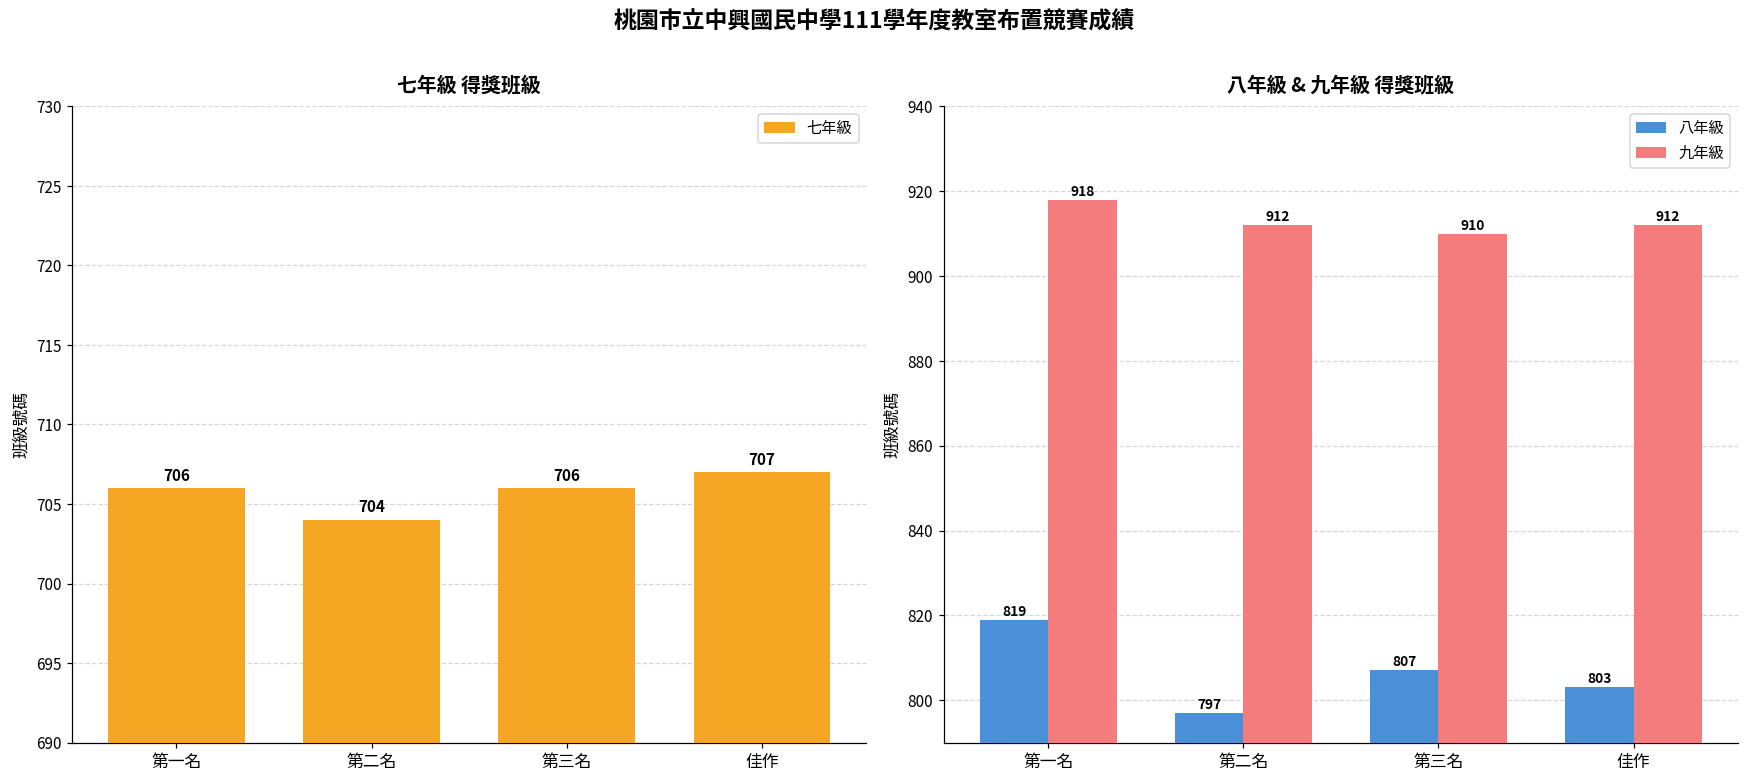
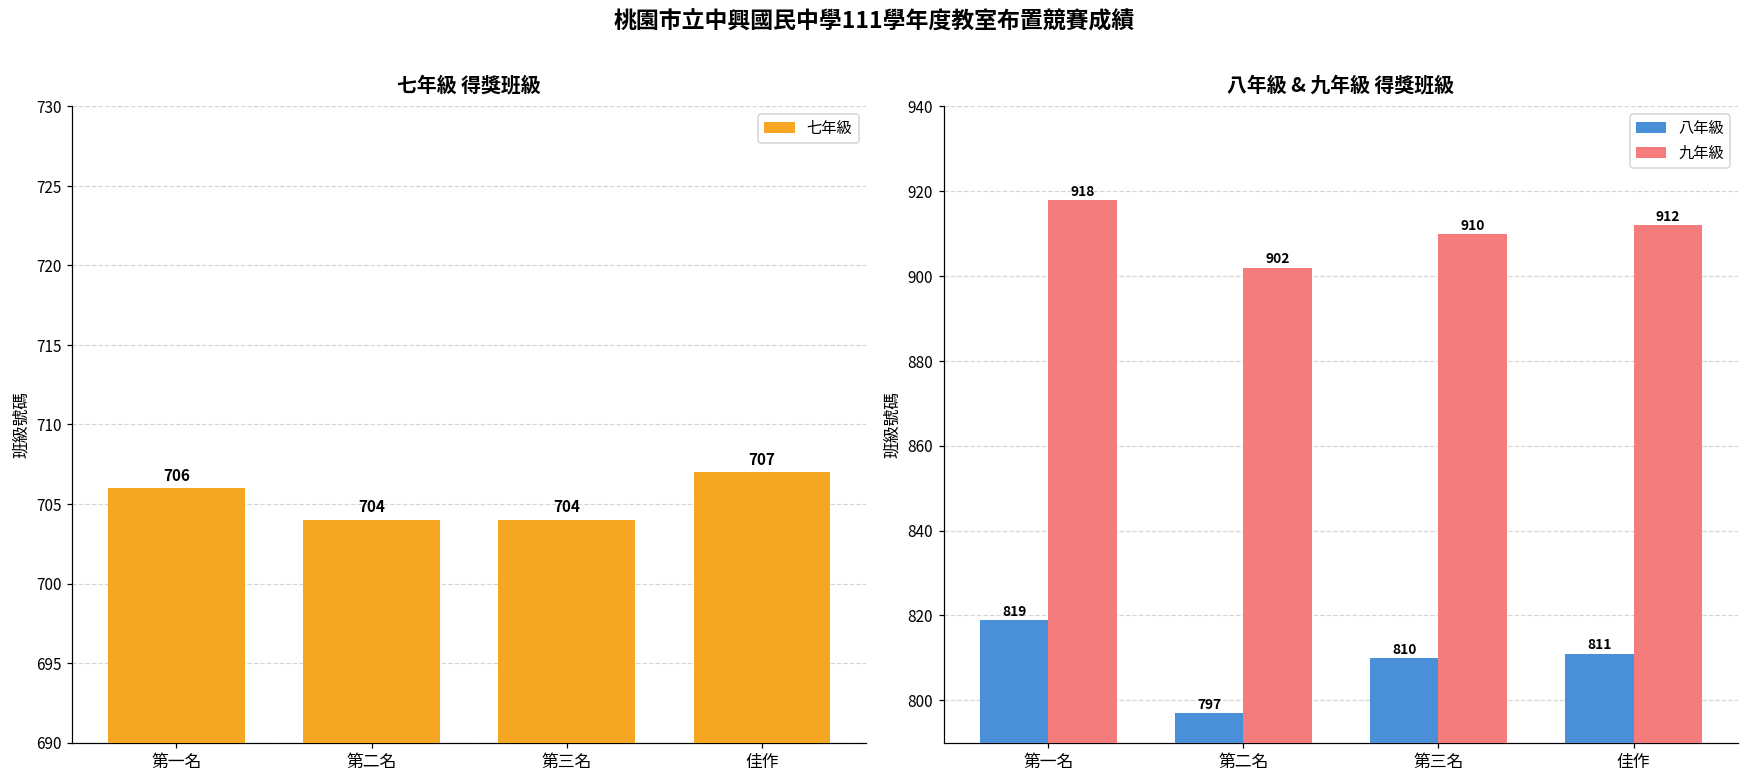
  {
    "七年級 得獎班級": {
      "第一名": 706,
      "第二名": 704,
-     "第三名": 706,
+     "第三名": 704,
      "佳作": 707
    },
    "八年級 & 九年級 得獎班級": {
      "八年級": {
        "第一名": 819,
        "第二名": 797,
-       "第三名": 807,
-       "佳作": 803
+       "第三名": 810,
+       "佳作": 811
      },
      "九年級": {
        "第一名": 918,
-       "第二名": 912,
+       "第二名": 902,
        "第三名": 910,
        "佳作": 912
      }
    }
  }
